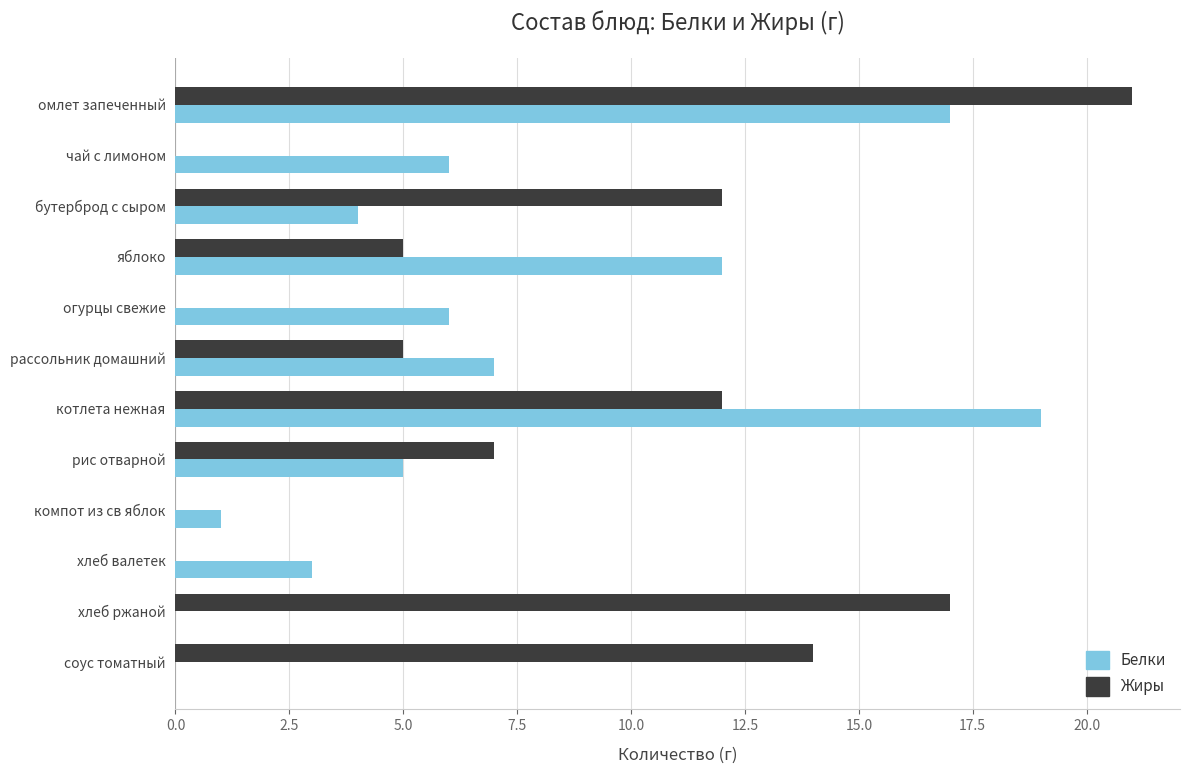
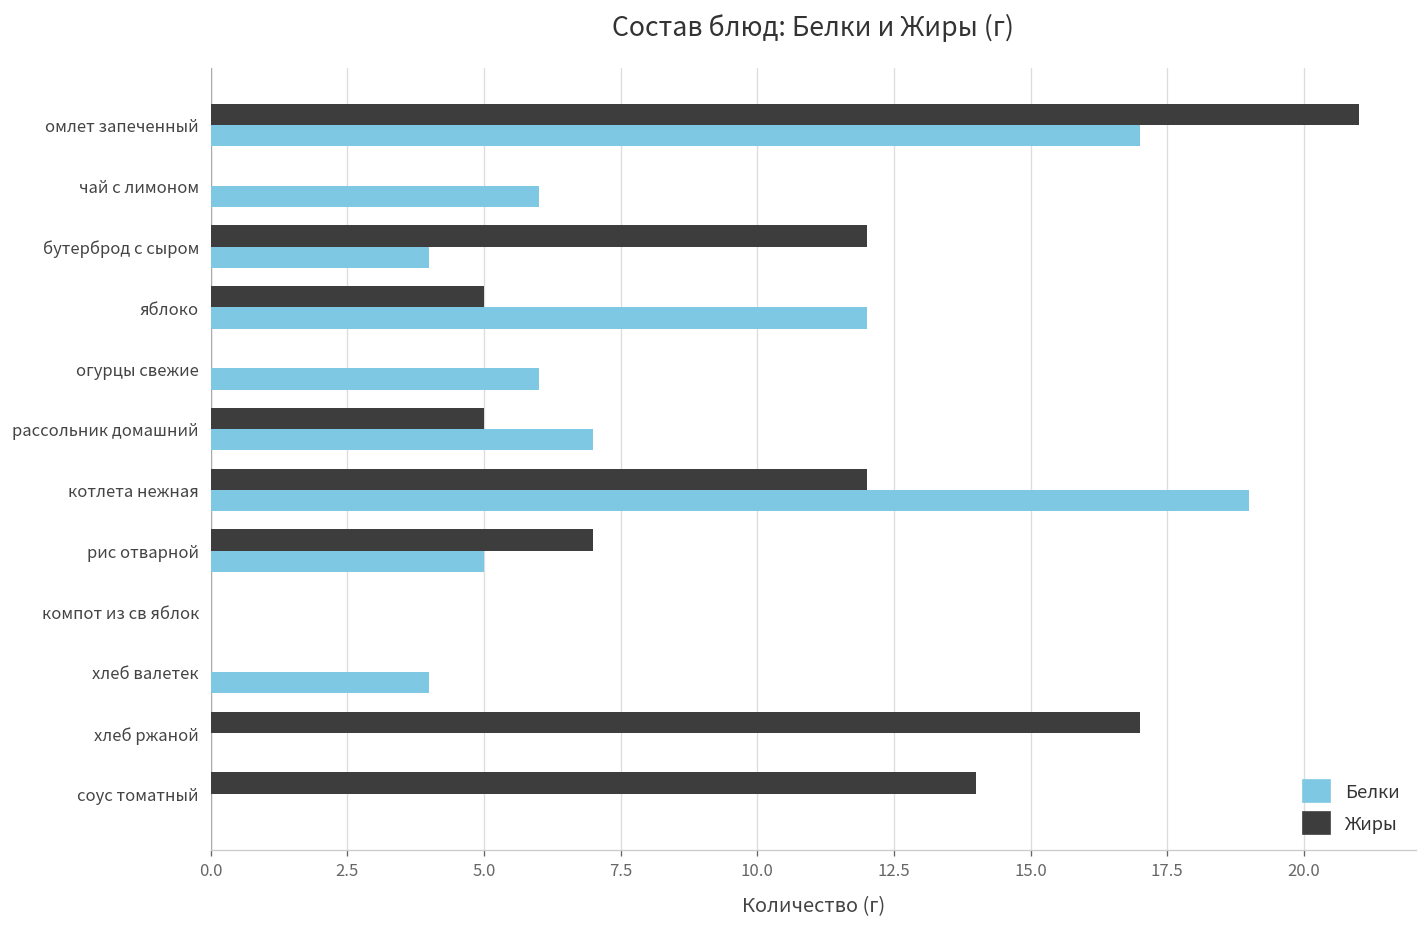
  {
    "Белки": {
      "омлет запеченный": 17,
      "чай с лимоном": 6,
      "бутерброд с сыром": 4,
      "яблоко": 12,
      "огурцы свежие": 6,
      "рассольник домашний": 7,
      "котлета нежная": 19,
      "рис отварной": 5,
-     "компот из св яблок": 1,
-     "хлеб валетек": 3,
+     "компот из св яблок": 0,
+     "хлеб валетек": 4,
      "хлеб ржаной": 0,
      "соус томатный": 0
    },
    "Жиры": {
      "омлет запеченный": 21,
      "чай с лимоном": 0,
      "бутерброд с сыром": 12,
      "яблоко": 5,
      "огурцы свежие": 0,
      "рассольник домашний": 5,
      "котлета нежная": 12,
      "рис отварной": 7,
      "компот из св яблок": 0,
      "хлеб валетек": 0,
      "хлеб ржаной": 17,
      "соус томатный": 14
    }
  }
